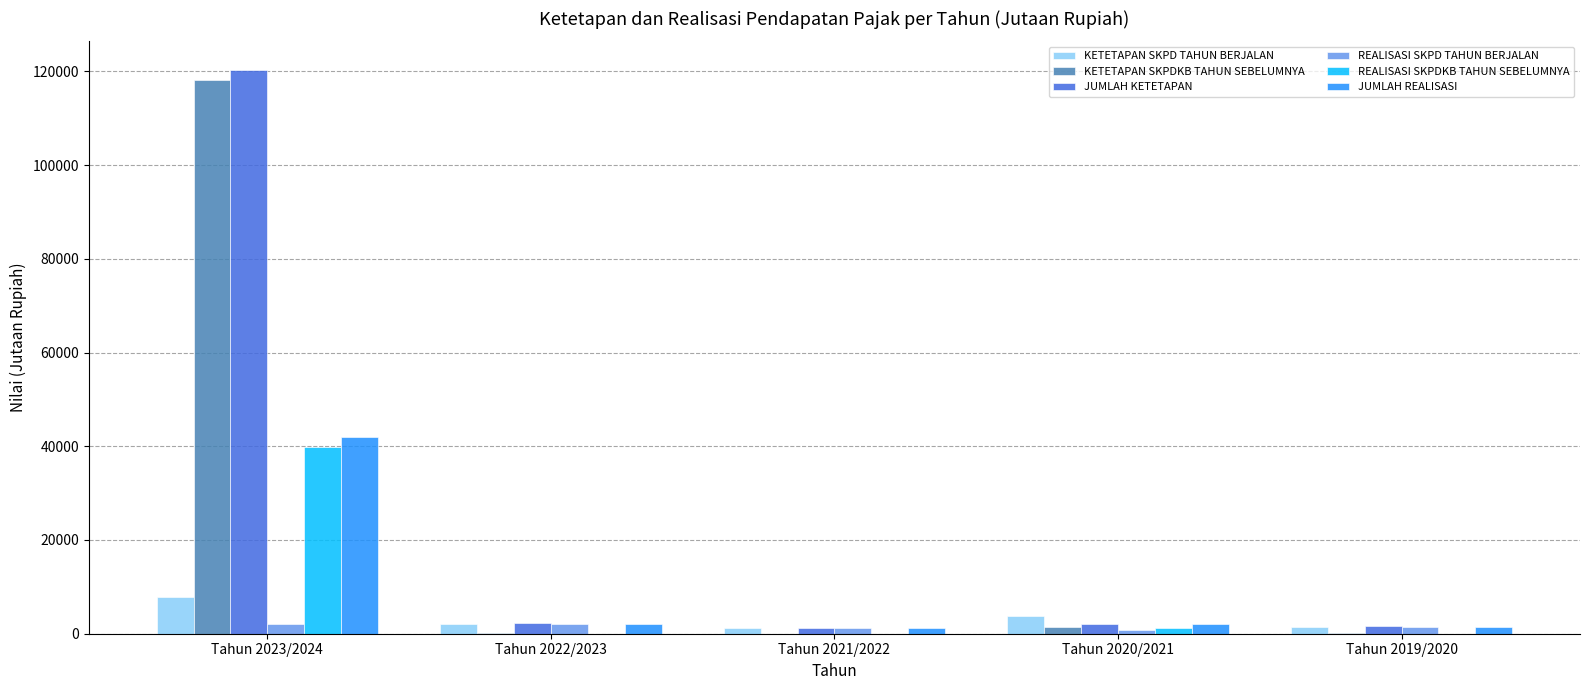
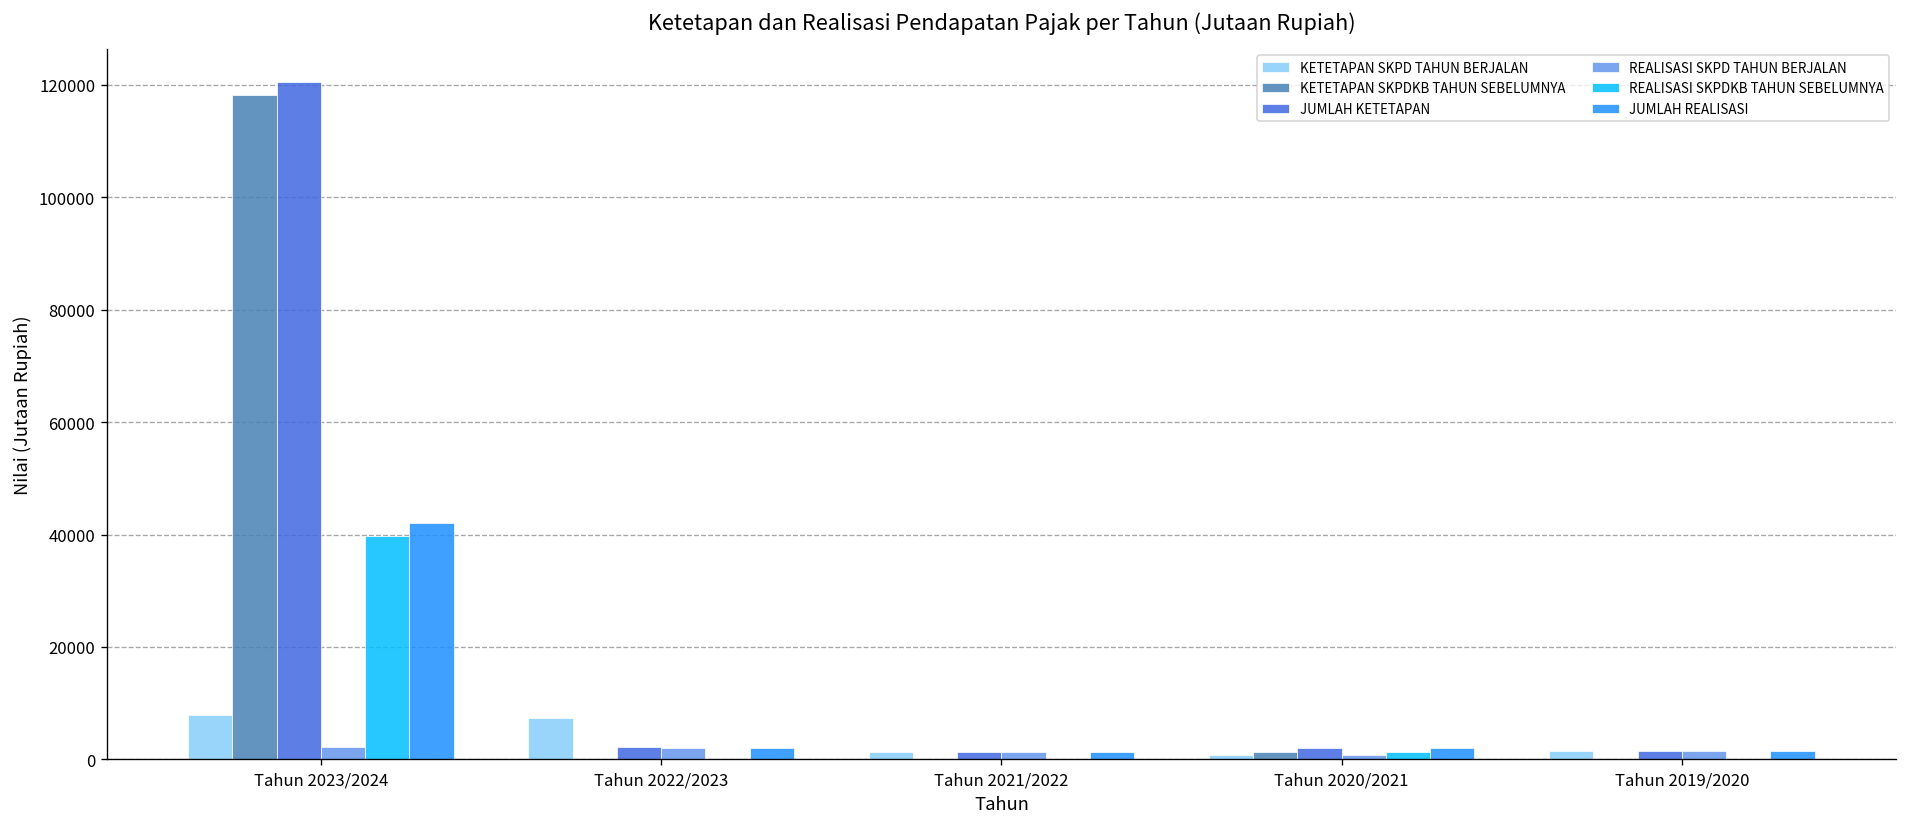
  {
    "KETETAPAN SKPD TAHUN BERJALAN": {
      "Tahun 2023/2024": 8000,
-     "Tahun 2022/2023": 2000,
+     "Tahun 2022/2023": 7000,
      "Tahun 2021/2022": 1000,
-     "Tahun 2020/2021": 4000,
+     "Tahun 2020/2021": 1000,
      "Tahun 2019/2020": 2000
    }
  }
